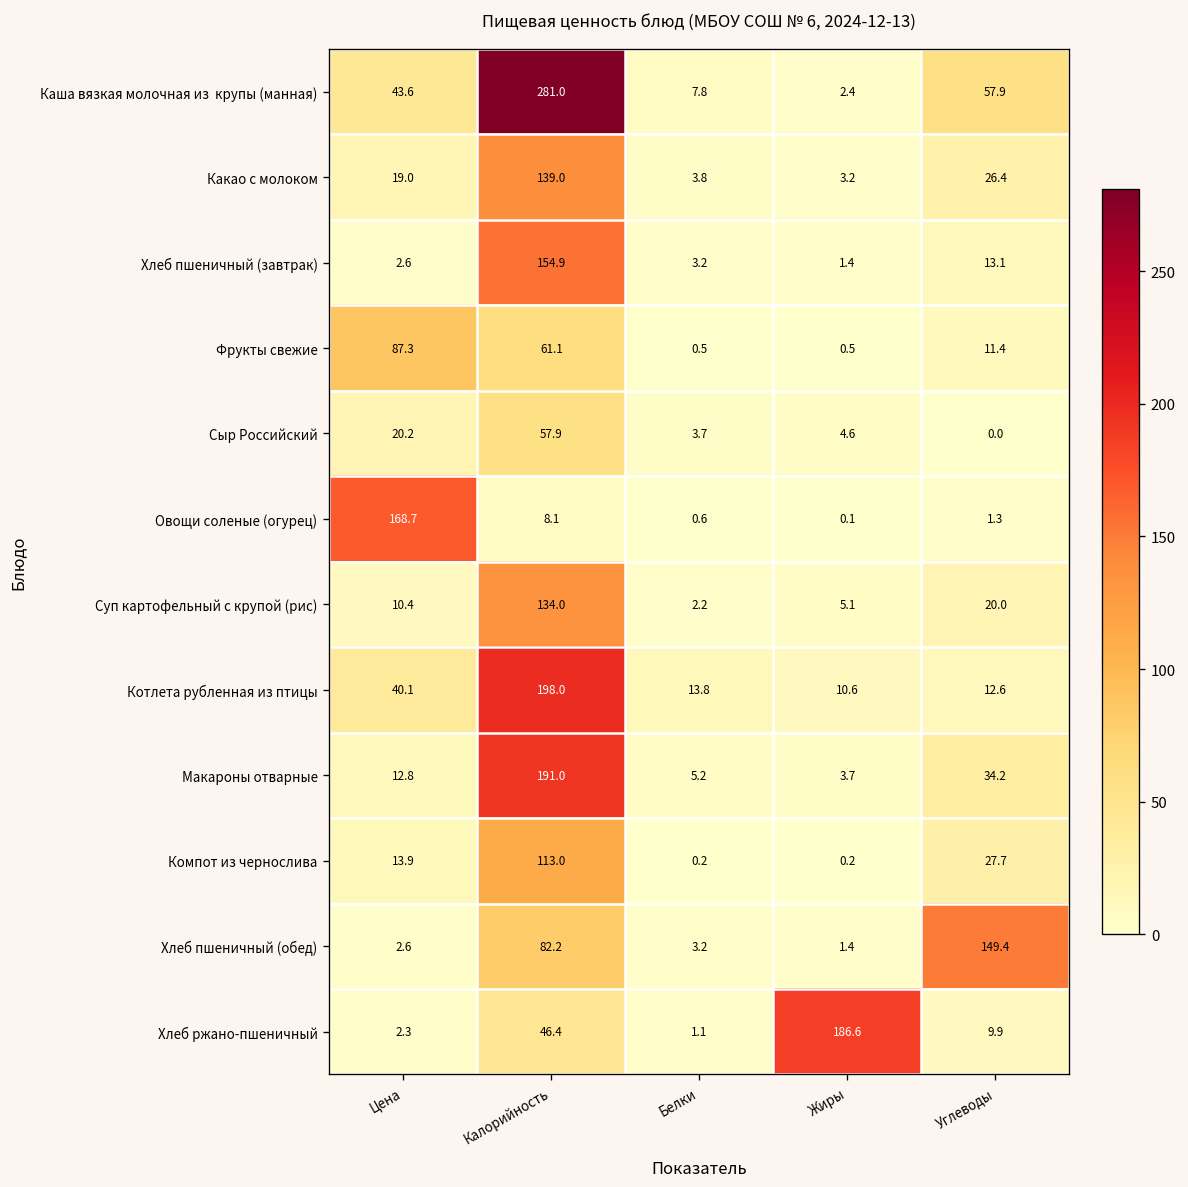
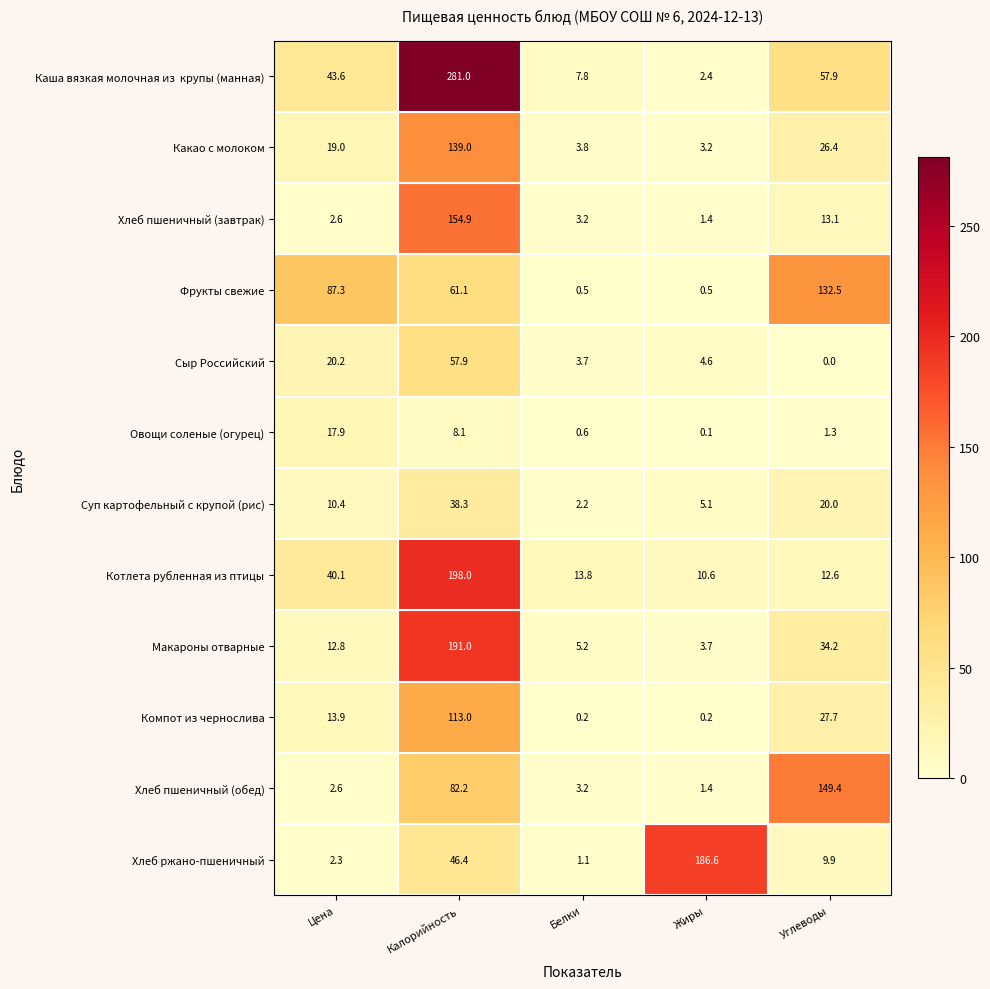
  {
    "Каша вязкая молочная из крупы (манная)": {
      "Цена": 43.6,
      "Калорийность": 281.0,
      "Белки": 7.8,
      "Жиры": 2.4,
      "Углеводы": 57.9
    },
    "Какао с молоком": {
      "Цена": 19.0,
      "Калорийность": 139.0,
      "Белки": 3.8,
      "Жиры": 3.2,
      "Углеводы": 26.4
    },
    "Хлеб пшеничный (завтрак)": {
      "Цена": 2.6,
      "Калорийность": 154.9,
      "Белки": 3.2,
      "Жиры": 1.4,
      "Углеводы": 13.1
    },
    "Фрукты свежие": {
      "Цена": 87.3,
      "Калорийность": 61.1,
      "Белки": 0.5,
      "Жиры": 0.5,
-     "Углеводы": 11.4
+     "Углеводы": 132.5
    },
    "Сыр Российский": {
      "Цена": 20.2,
      "Калорийность": 57.9,
      "Белки": 3.7,
      "Жиры": 4.6,
      "Углеводы": 0.0
    },
    "Овощи соленые (огурец)": {
-     "Цена": 168.7,
+     "Цена": 17.9,
      "Калорийность": 8.1,
      "Белки": 0.6,
      "Жиры": 0.1,
      "Углеводы": 1.3
    },
    "Суп картофельный с крупой (рис)": {
      "Цена": 10.4,
-     "Калорийность": 134.0,
+     "Калорийность": 38.3,
      "Белки": 2.2,
      "Жиры": 5.1,
      "Углеводы": 20.0
    },
    "Котлета рубленная из птицы": {
      "Цена": 40.1,
      "Калорийность": 198.0,
      "Белки": 13.8,
      "Жиры": 10.6,
      "Углеводы": 12.6
    },
    "Макароны отварные": {
      "Цена": 12.8,
      "Калорийность": 191.0,
      "Белки": 5.2,
      "Жиры": 3.7,
      "Углеводы": 34.2
    },
    "Компот из чернослива": {
      "Цена": 13.9,
      "Калорийность": 113.0,
      "Белки": 0.2,
      "Жиры": 0.2,
      "Углеводы": 27.7
    },
    "Хлеб пшеничный (обед)": {
      "Цена": 2.6,
      "Калорийность": 82.2,
      "Белки": 3.2,
      "Жиры": 1.4,
      "Углеводы": 149.4
    },
    "Хлеб ржано-пшеничный": {
      "Цена": 2.3,
      "Калорийность": 46.4,
      "Белки": 1.1,
      "Жиры": 186.6,
      "Углеводы": 9.9
    }
  }
